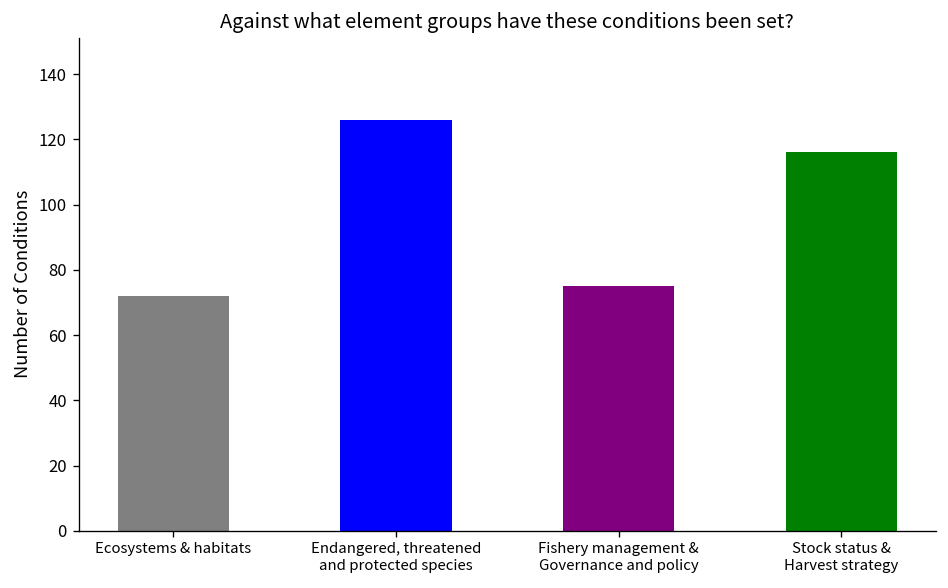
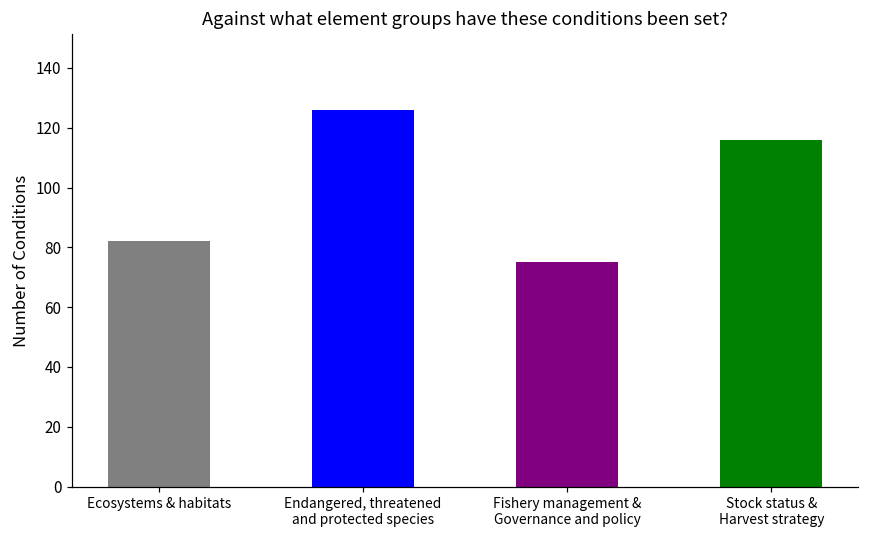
  {
-   "Ecosystems & habitats": 72,
+   "Ecosystems & habitats": 82,
    "Endangered, threatened and protected species": 126,
    "Fishery management & Governance and policy": 75,
    "Stock status & Harvest strategy": 116
  }
